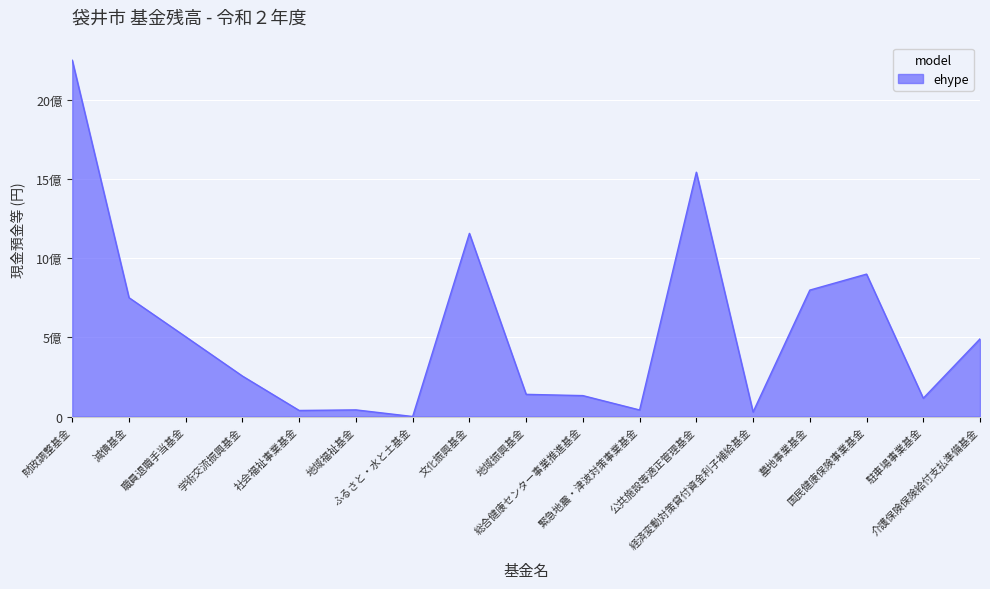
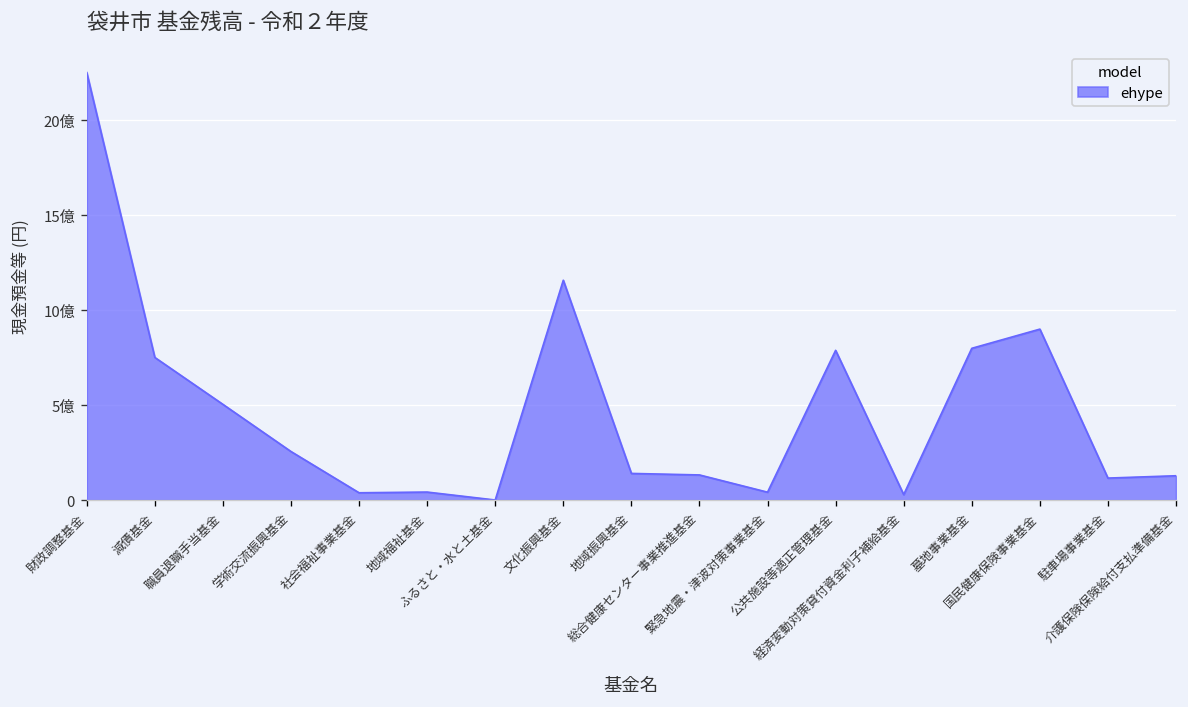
  {
    "財政調整基金": "22.5億",
    "減債基金": "7.5億",
    "職員退職手当基金": "5.0億",
    "学術交流振興基金": "2.6億",
    "社会福祉事業基金": "0.4億",
    "地域福祉基金": "0.4億",
    "ふるさと・水と土基金": "0.0億",
    "文化振興基金": "11.6億",
    "地域振興基金": "1.4億",
    "総合健康センター事業推進基金": "1.3億",
    "緊急地震・津波対策事業基金": "0.4億",
-   "公共施設等適正管理基金": "15.4億",
+   "公共施設等適正管理基金": "7.9億",
    "経済変動対策貸付資金利子補給基金": "0.3億",
    "墓地事業基金": "8.0億",
    "国民健康保険事業基金": "9.0億",
    "駐車場事業基金": "1.2億",
-   "介護保険保険給付支払準備基金": "4.9億"
+   "介護保険保険給付支払準備基金": "1.3億"
  }
